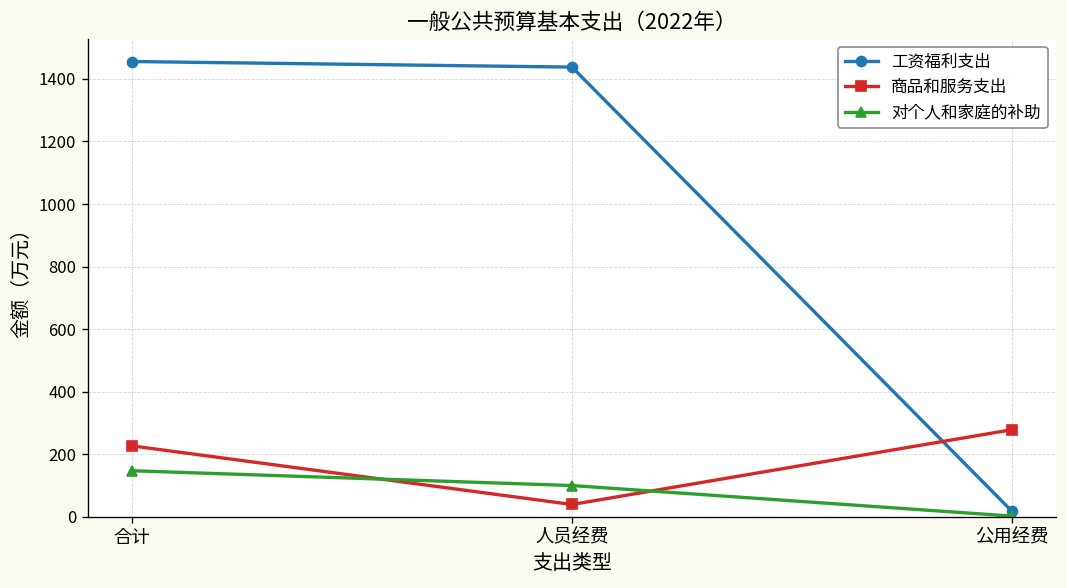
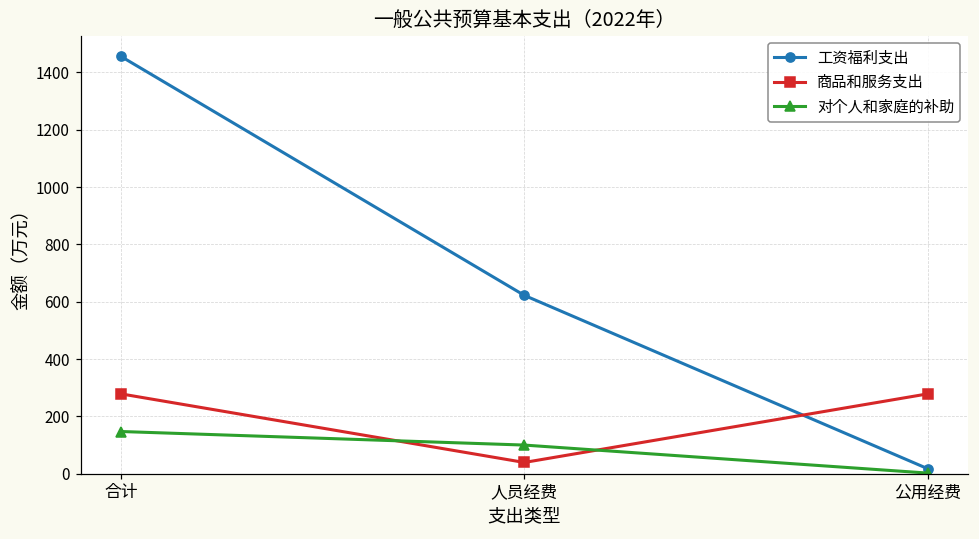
  {
    "工资福利支出": {
      "合计": 1460,
-     "人员经费": 1440,
+     "人员经费": 620,
      "公用经费": 20
    },
    "商品和服务支出": {
-     "合计": 230,
+     "合计": 280,
      "人员经费": 40,
      "公用经费": 280
    },
    "对个人和家庭的补助": {
      "合计": 150,
      "人员经费": 100,
      "公用经费": 0
    }
  }
